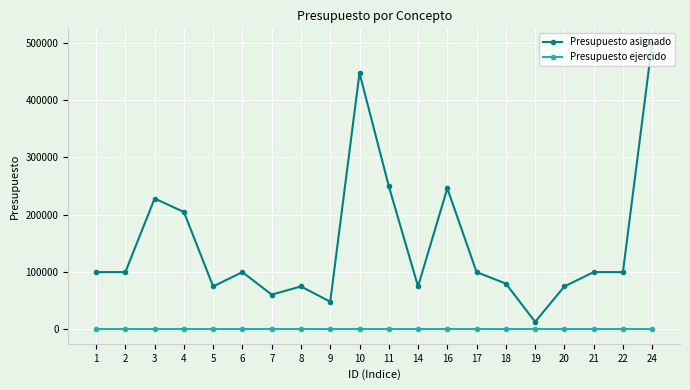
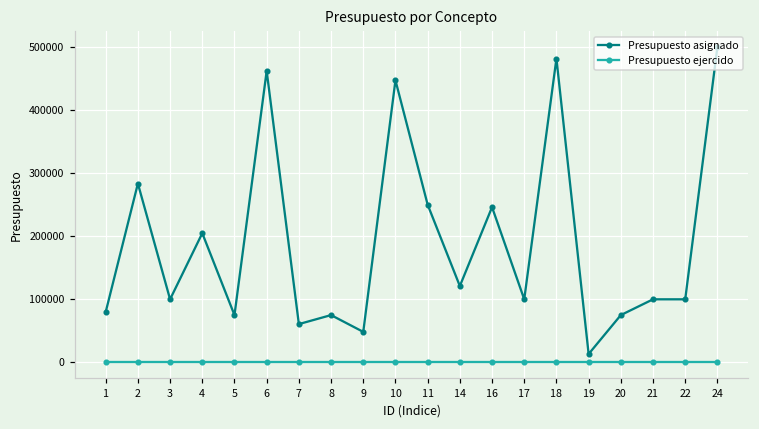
  {
    "Presupuesto asignado": {
-     "1": 100000,
-     "2": 100000,
-     "3": 230000,
+     "1": 80000,
+     "2": 280000,
+     "3": 100000,
      "4": 200000,
      "5": 80000,
-     "6": 100000,
+     "6": 460000,
      "7": 60000,
      "8": 80000,
      "9": 50000,
      "10": 450000,
      "11": 250000,
-     "14": 80000,
+     "14": 120000,
      "16": 250000,
      "17": 100000,
-     "18": 80000,
+     "18": 480000,
      "19": 10000,
      "20": 80000,
      "21": 100000,
      "22": 100000
    },
    "Presupuesto ejercido": {
      "1": 0,
      "2": 0,
      "3": 0,
      "4": 0,
      "5": 0,
      "6": 0,
      "7": 0,
      "8": 0,
      "9": 0,
      "10": 0,
      "11": 0,
      "14": 0,
      "16": 0,
      "17": 0,
      "18": 0,
      "19": 0,
      "20": 0,
      "21": 0,
      "22": 0,
      "24": 0
    }
  }
